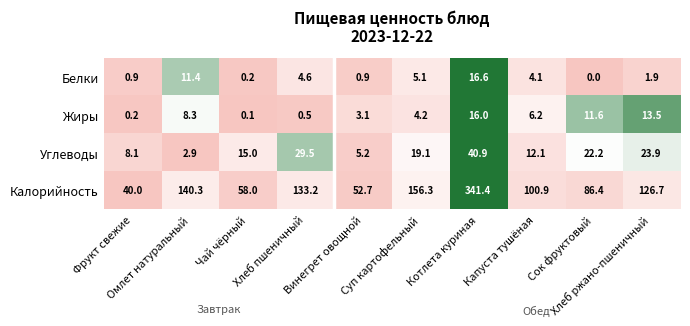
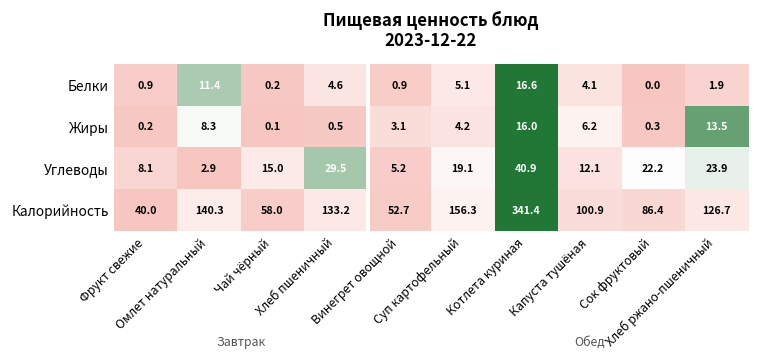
  {
    "Белки": {
      "Фрукт свежие": 0.9,
      "Омлет натуральный": 11.4,
      "Чай чёрный": 0.2,
      "Хлеб пшеничный": 4.6,
      "Винегрет овощной": 0.9,
      "Суп картофельный": 5.1,
      "Котлета куриная": 16.6,
      "Капуста тушёная": 4.1,
      "Сок фруктовый": 0.0,
      "Хлеб ржано-пшеничный": 1.9
    },
    "Жиры": {
      "Фрукт свежие": 0.2,
      "Омлет натуральный": 8.3,
      "Чай чёрный": 0.1,
      "Хлеб пшеничный": 0.5,
      "Винегрет овощной": 3.1,
      "Суп картофельный": 4.2,
      "Котлета куриная": 16.0,
      "Капуста тушёная": 6.2,
-     "Сок фруктовый": 11.6,
+     "Сок фруктовый": 0.3,
      "Хлеб ржано-пшеничный": 13.5
    },
    "Углеводы": {
      "Фрукт свежие": 8.1,
      "Омлет натуральный": 2.9,
      "Чай чёрный": 15.0,
      "Хлеб пшеничный": 29.5,
      "Винегрет овощной": 5.2,
      "Суп картофельный": 19.1,
      "Котлета куриная": 40.9,
      "Капуста тушёная": 12.1,
      "Сок фруктовый": 22.2,
      "Хлеб ржано-пшеничный": 23.9
    },
    "Калорийность": {
      "Фрукт свежие": 40.0,
      "Омлет натуральный": 140.3,
      "Чай чёрный": 58.0,
      "Хлеб пшеничный": 133.2,
      "Винегрет овощной": 52.7,
      "Суп картофельный": 156.3,
      "Котлета куриная": 341.4,
      "Капуста тушёная": 100.9,
      "Сок фруктовый": 86.4,
      "Хлеб ржано-пшеничный": 126.7
    }
  }
